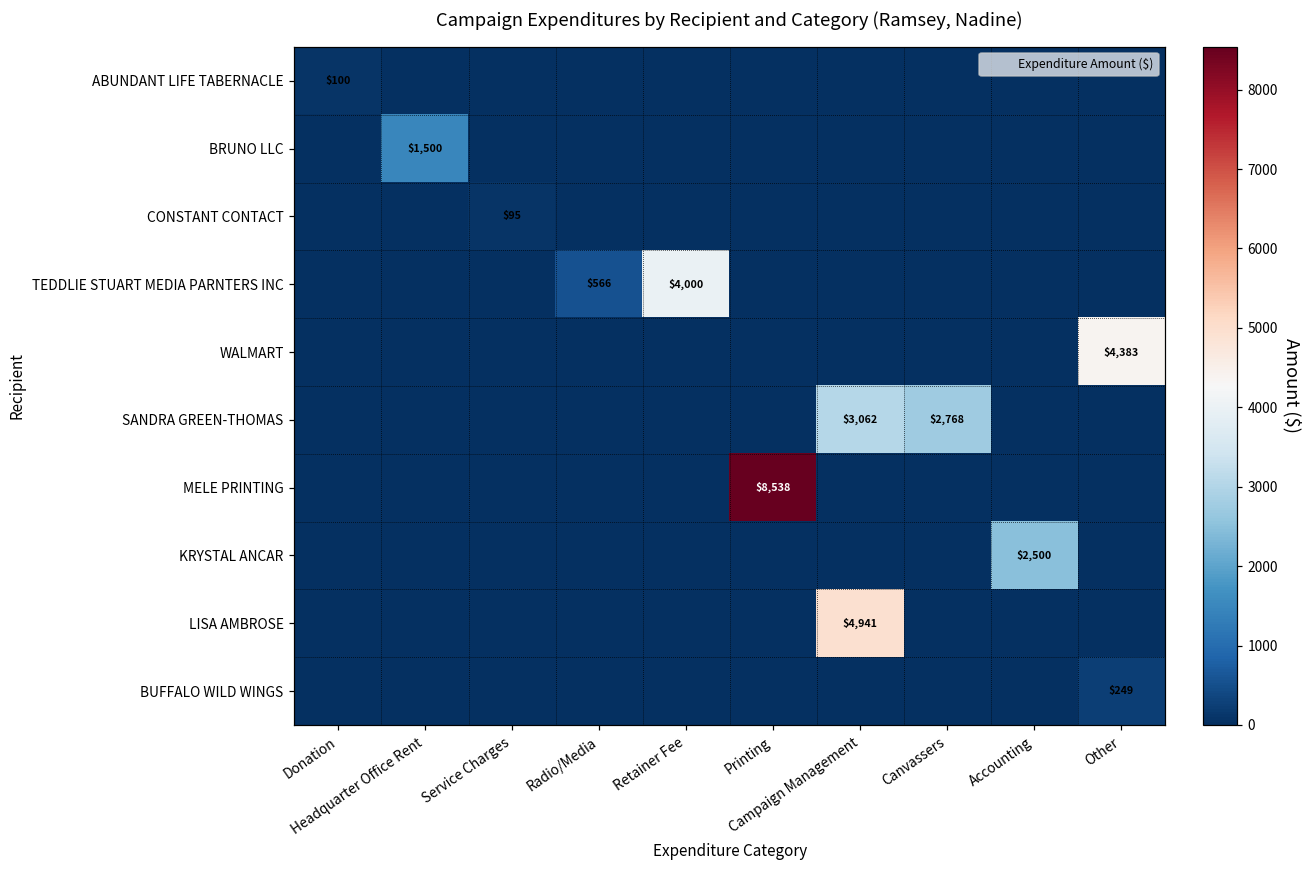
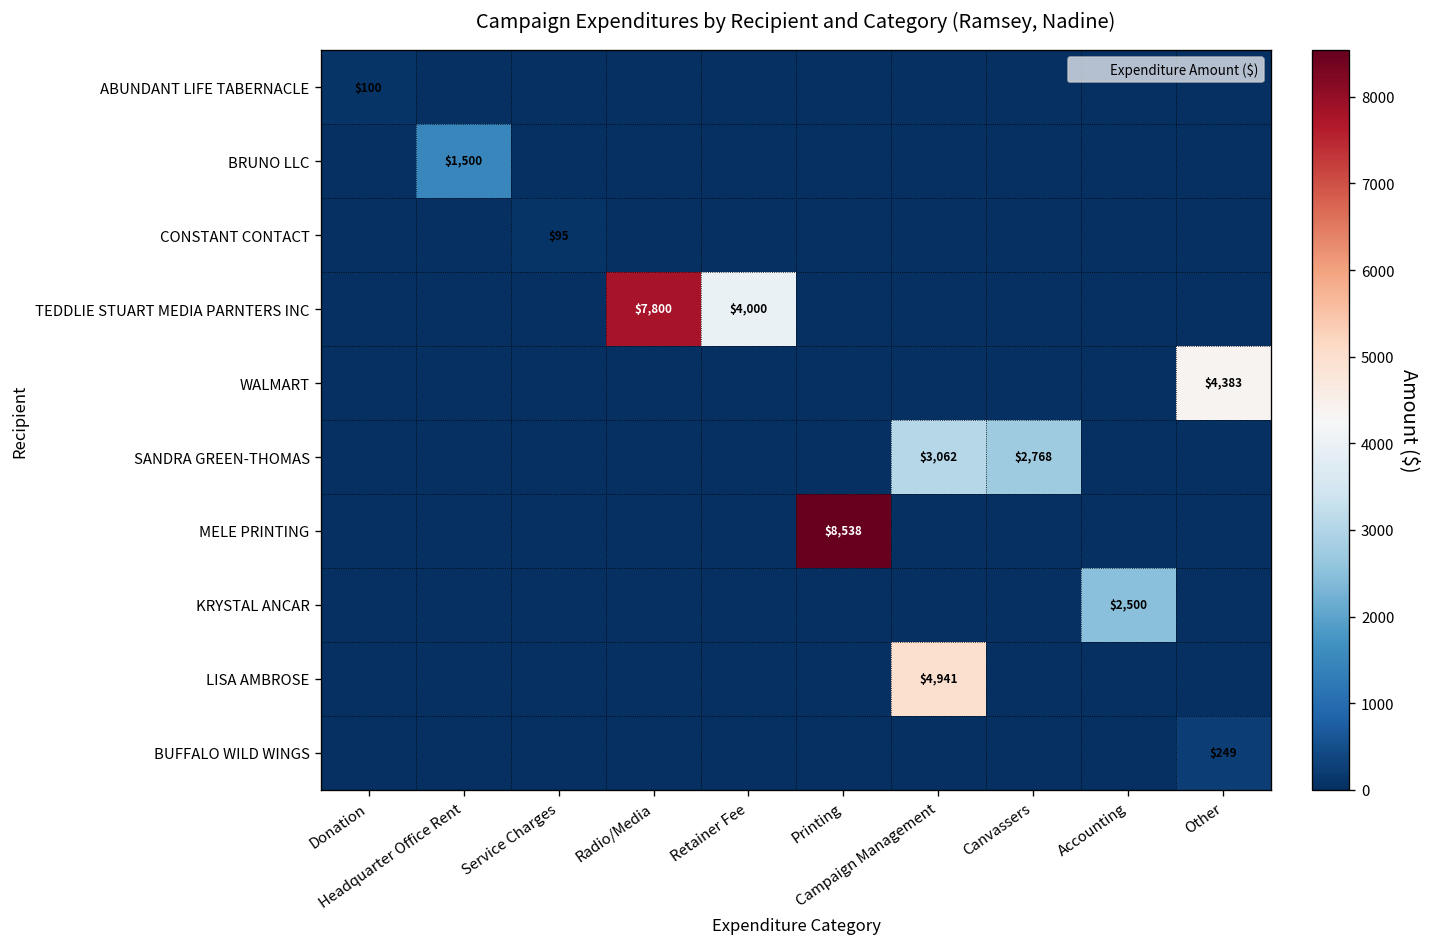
  {
    "ABUNDANT LIFE TABERNACLE": {
      "Donation": "$100"
    },
    "BRUNO LLC": {
      "Headquarter Office Rent": "$1,500"
    },
    "CONSTANT CONTACT": {
      "Service Charges": "$95"
    },
    "TEDDLIE STUART MEDIA PARNTERS INC": {
-     "Radio/Media": "$566",
+     "Radio/Media": "$7,800",
      "Retainer Fee": "$4,000"
    },
    "WALMART": {
      "Other": "$4,383"
    },
    "SANDRA GREEN-THOMAS": {
      "Campaign Management": "$3,062",
      "Canvassers": "$2,768"
    },
    "MELE PRINTING": {
      "Printing": "$8,538"
    },
    "KRYSTAL ANCAR": {
      "Accounting": "$2,500"
    },
    "LISA AMBROSE": {
      "Campaign Management": "$4,941"
    },
    "BUFFALO WILD WINGS": {
      "Other": "$249"
    }
  }
